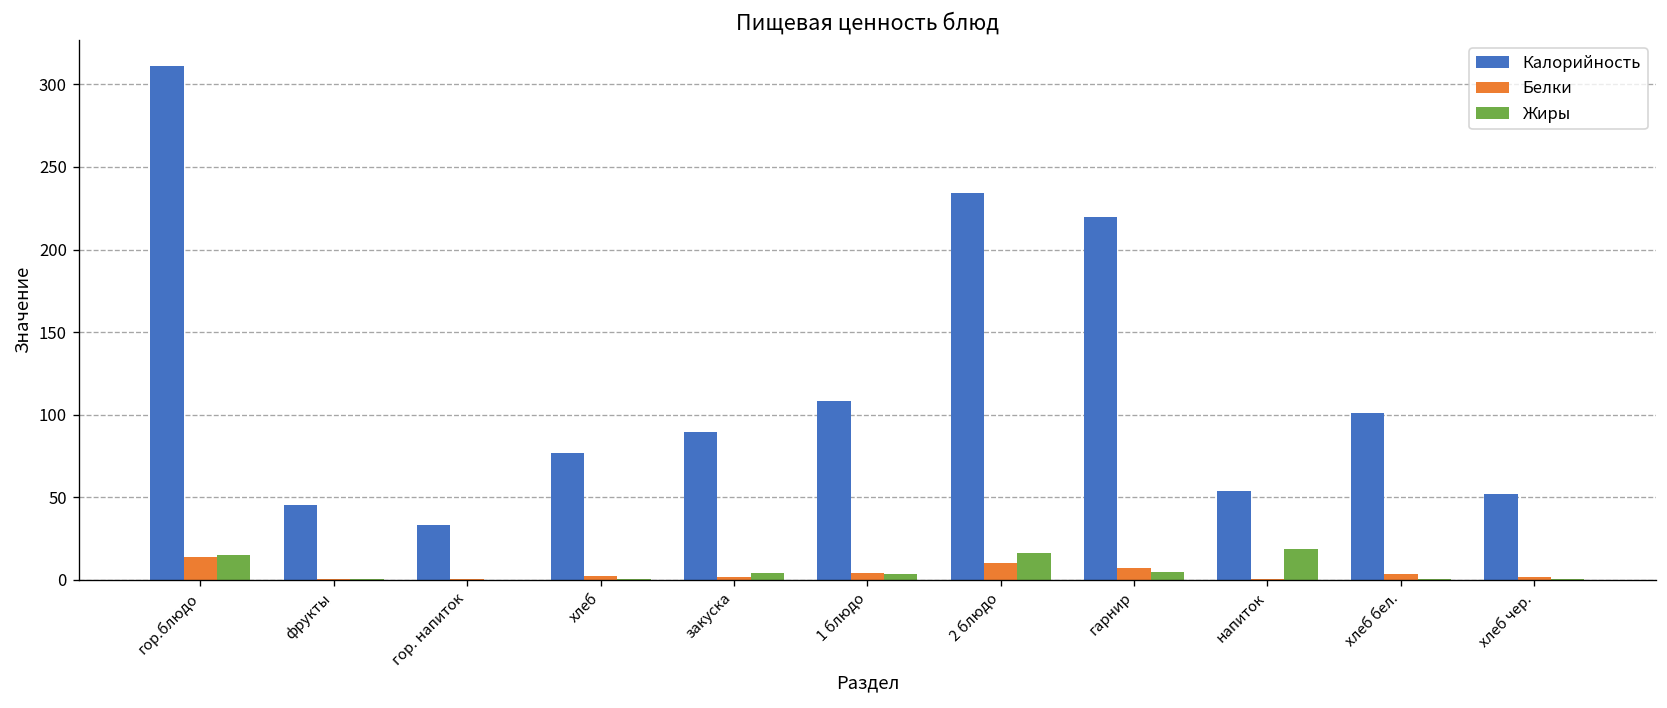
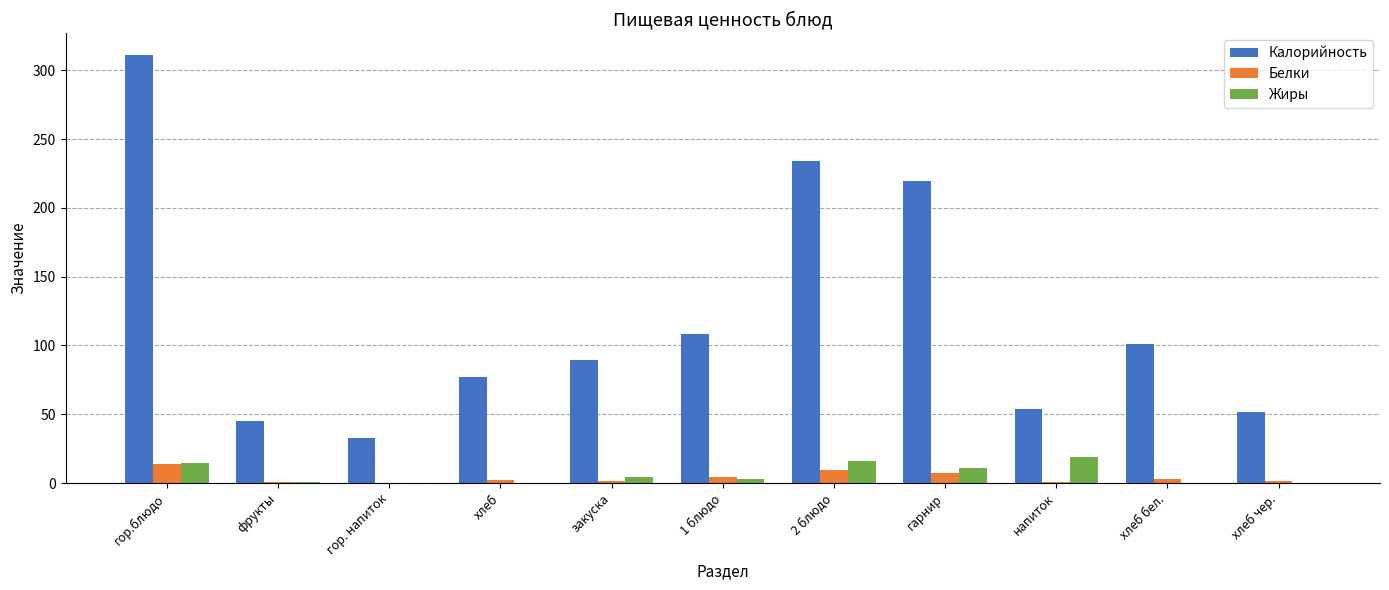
  {
    "Калорийность": {
      "гор.блюдо": 311,
      "фрукты": 45,
      "гор. напиток": 33,
      "хлеб": 77,
      "закуска": 90,
      "1 блюдо": 108,
      "2 блюдо": 234,
      "гарнир": 220,
      "напиток": 54,
      "хлеб бел.": 101,
      "хлеб чер.": 52
    },
    "Белки": {
      "гор.блюдо": 14,
      "хлеб": 2,
      "1 блюдо": 4,
      "2 блюдо": 10,
      "гарнир": 7,
      "хлеб бел.": 3
    },
    "Жиры": {
      "гор.блюдо": 15,
      "закуска": 4,
      "1 блюдо": 3,
      "2 блюдо": 16,
-     "гарнир": 5,
+     "гарнир": 11,
      "напиток": 19
    }
  }
